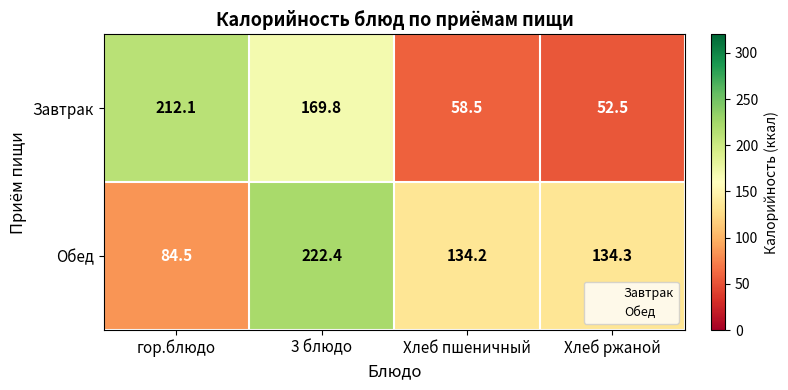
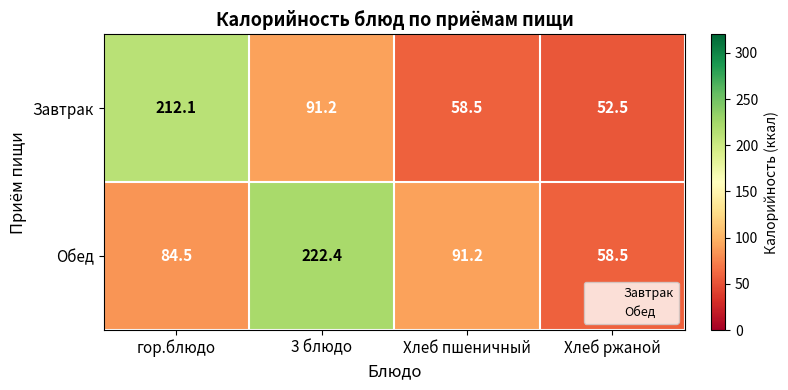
  {
    "Завтрак": {
      "гор.блюдо": 212.1,
-     "3 блюдо": 169.8,
+     "3 блюдо": 91.2,
      "Хлеб пшеничный": 58.5,
      "Хлеб ржаной": 52.5
    },
    "Обед": {
      "гор.блюдо": 84.5,
      "3 блюдо": 222.4,
-     "Хлеб пшеничный": 134.2,
-     "Хлеб ржаной": 134.3
+     "Хлеб пшеничный": 91.2,
+     "Хлеб ржаной": 58.5
    }
  }
